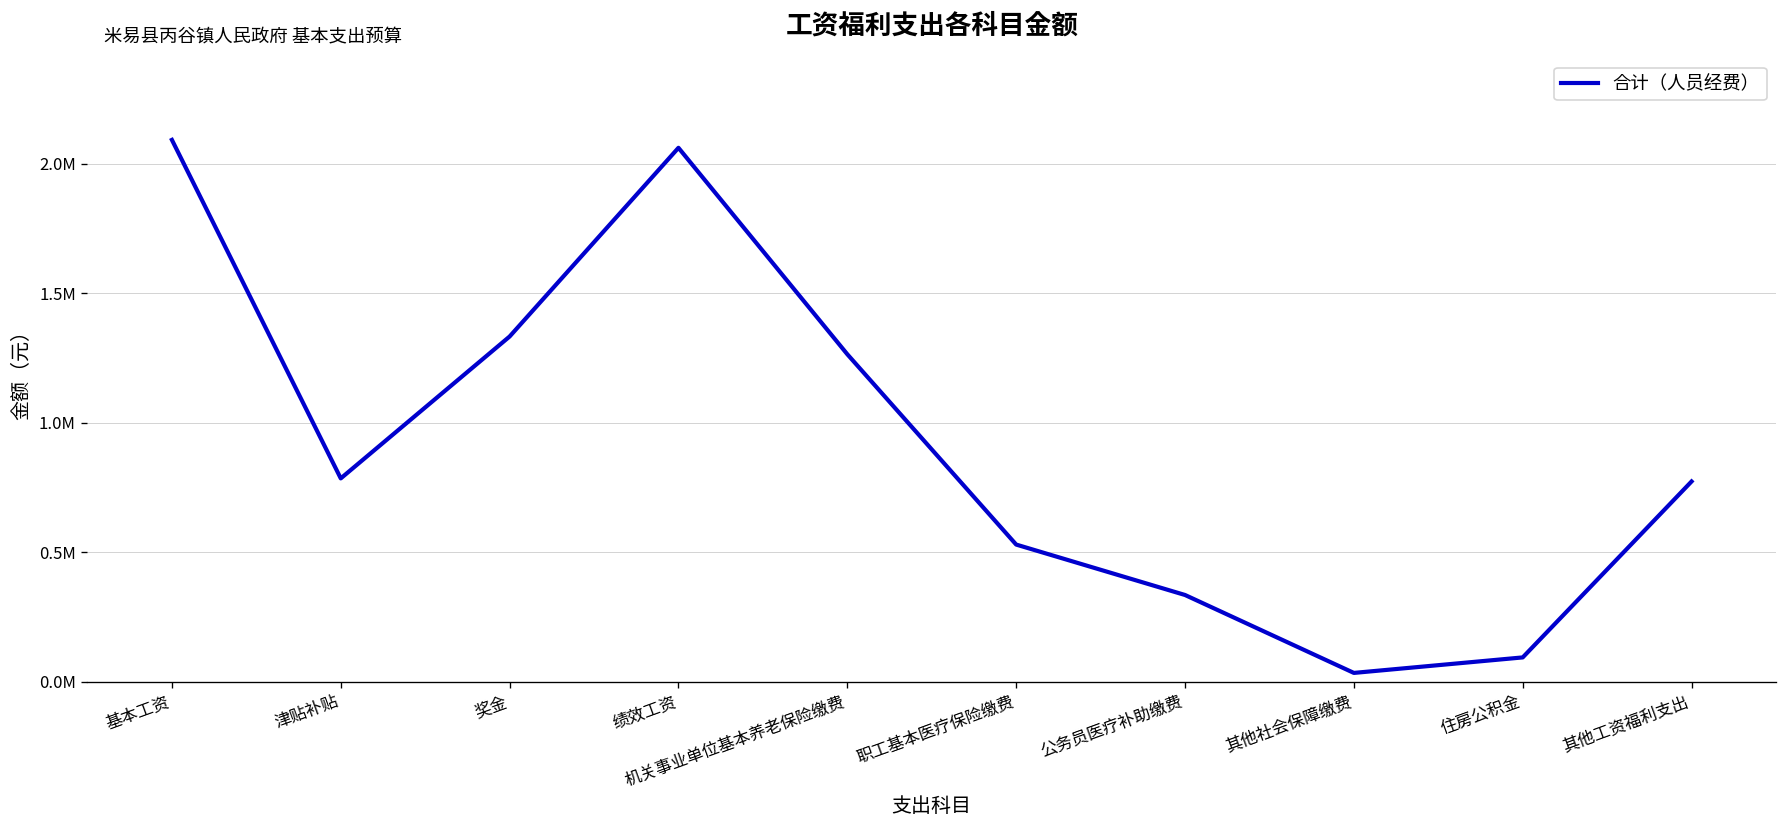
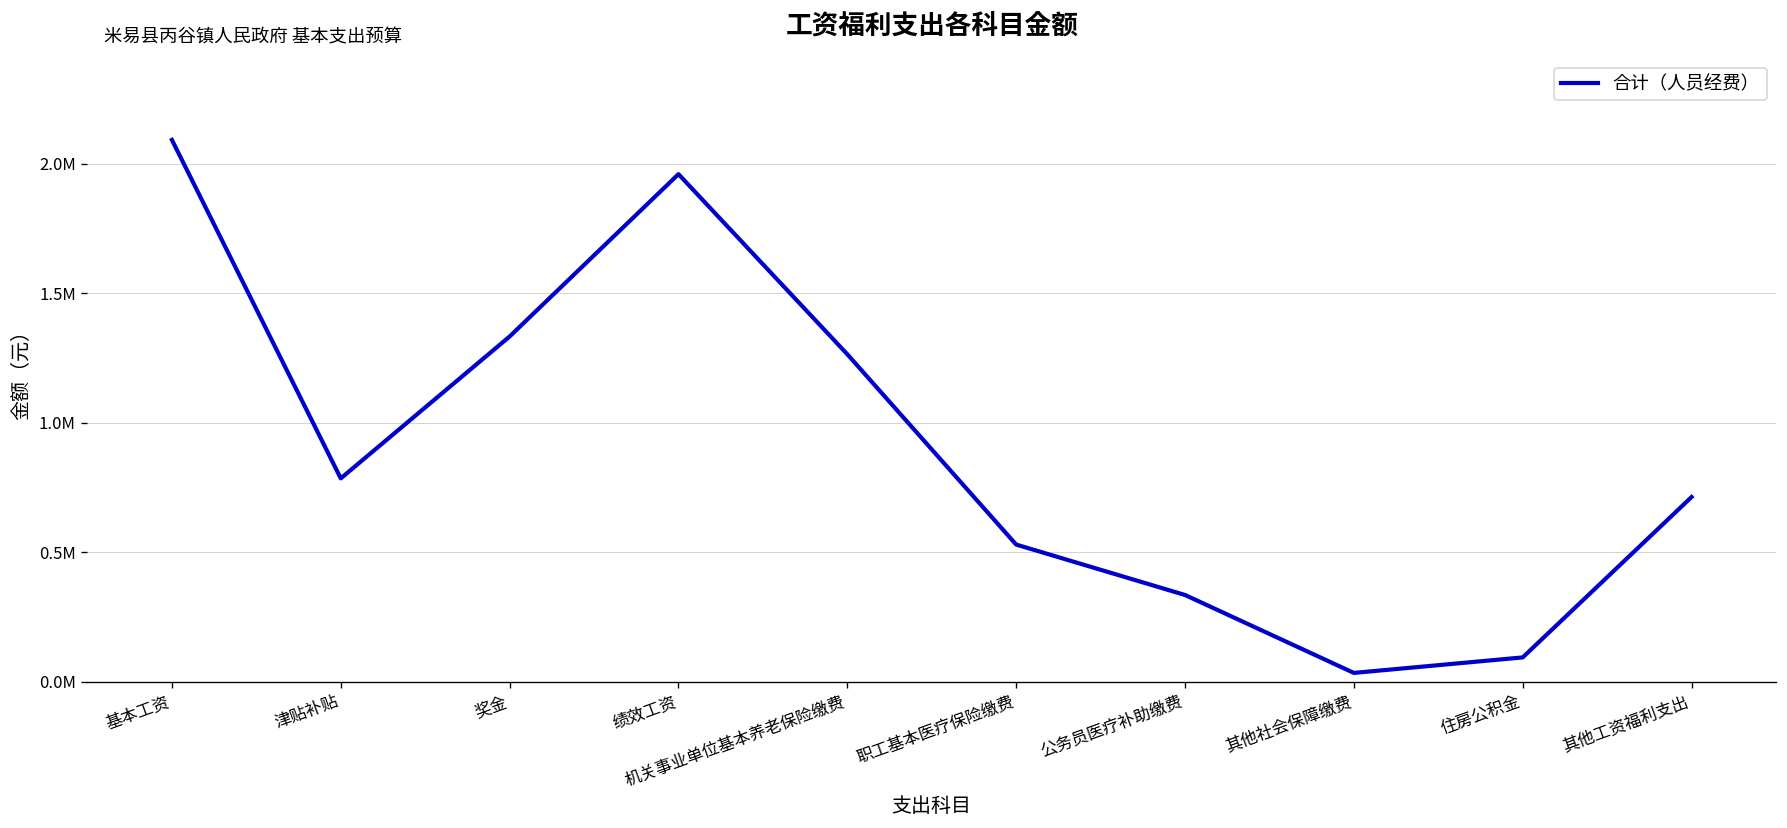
  {
    "基本工资": 2090000,
    "津贴补贴": 780000,
    "奖金": 1330000,
-   "绩效工资": 2060000,
+   "绩效工资": 1960000,
    "机关事业单位基本养老保险缴费": 1260000,
    "职工基本医疗保险缴费": 530000,
    "公务员医疗补助缴费": 330000,
    "其他社会保障缴费": 30000,
    "住房公积金": 90000,
-   "其他工资福利支出": 770000
+   "其他工资福利支出": 710000
  }
